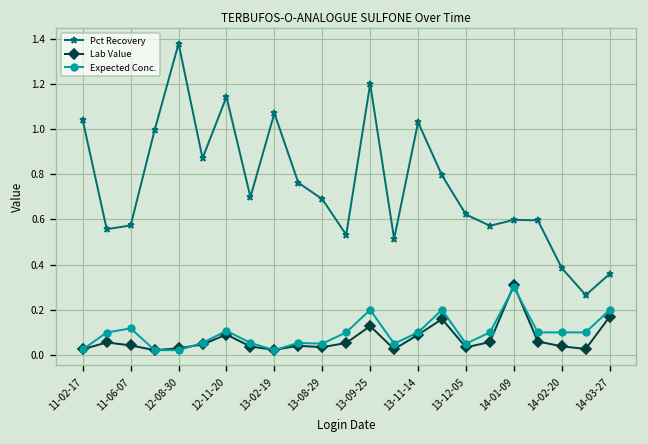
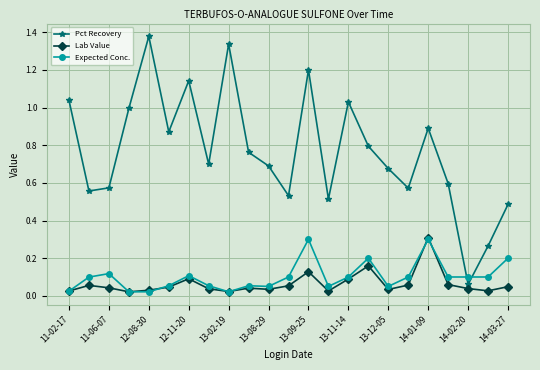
  {
    "Pct Recovery": {
      "11-02-17": 1.04,
      "11-06-07": 0.57,
      "12-08-30": 1.38,
      "12-11-20": 1.14,
-     "13-02-19": 1.07,
+     "13-02-19": 1.34,
      "13-08-29": 0.69,
      "13-09-25": 1.20,
      "13-11-14": 1.03,
-     "13-12-05": 0.62,
-     "14-01-09": 0.60,
-     "14-02-20": 0.39,
-     "14-03-27": 0.36
+     "13-12-05": 0.68,
+     "14-01-09": 0.89,
+     "14-02-20": 0.06,
+     "14-03-27": 0.49
    },
    "Lab Value": {
      "11-06-07": 0.04,
      "12-11-20": 0.09,
      "13-08-29": 0.03,
      "13-09-25": 0.13,
      "13-12-05": 0.03,
      "14-02-20": 0.04,
-     "14-03-27": 0.17
+     "14-03-27": 0.05
    },
    "Expected Conc.": {
      "11-06-07": 0.12,
      "12-11-20": 0.1,
      "13-08-29": 0.05,
-     "13-09-25": 0.2,
+     "13-09-25": 0.3,
      "13-12-05": 0.05,
      "14-02-20": 0.1,
      "14-03-27": 0.2
    }
  }
